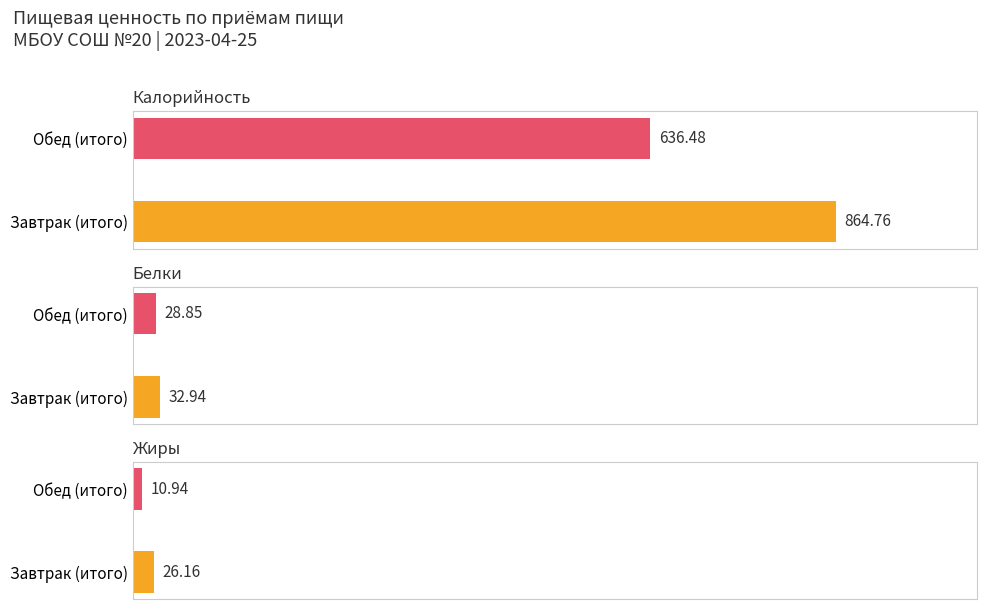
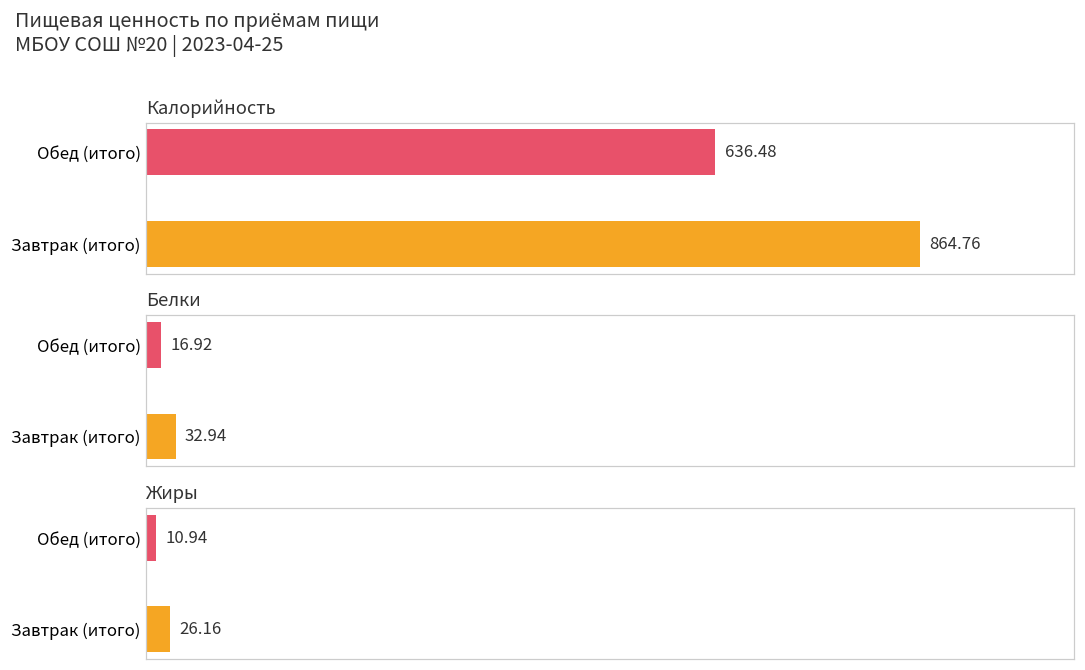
  {
    "Калорийность": {
      "Обед (итого)": 636.48,
      "Завтрак (итого)": 864.76
    },
    "Белки": {
-     "Обед (итого)": 28.85,
+     "Обед (итого)": 16.92,
      "Завтрак (итого)": 32.94
    },
    "Жиры": {
      "Обед (итого)": 10.94,
      "Завтрак (итого)": 26.16
    }
  }
